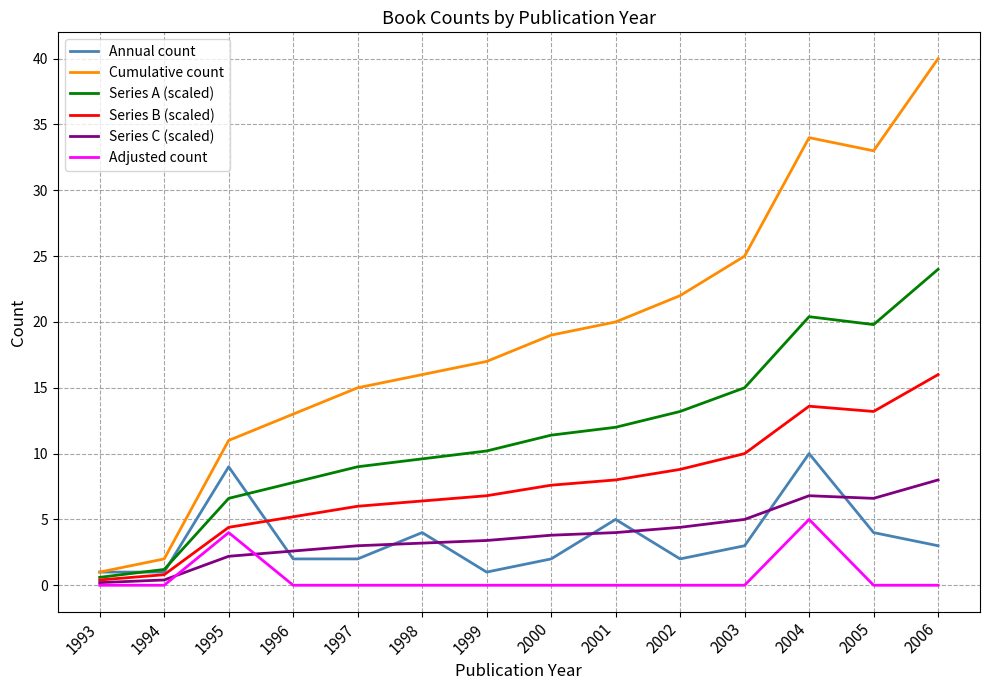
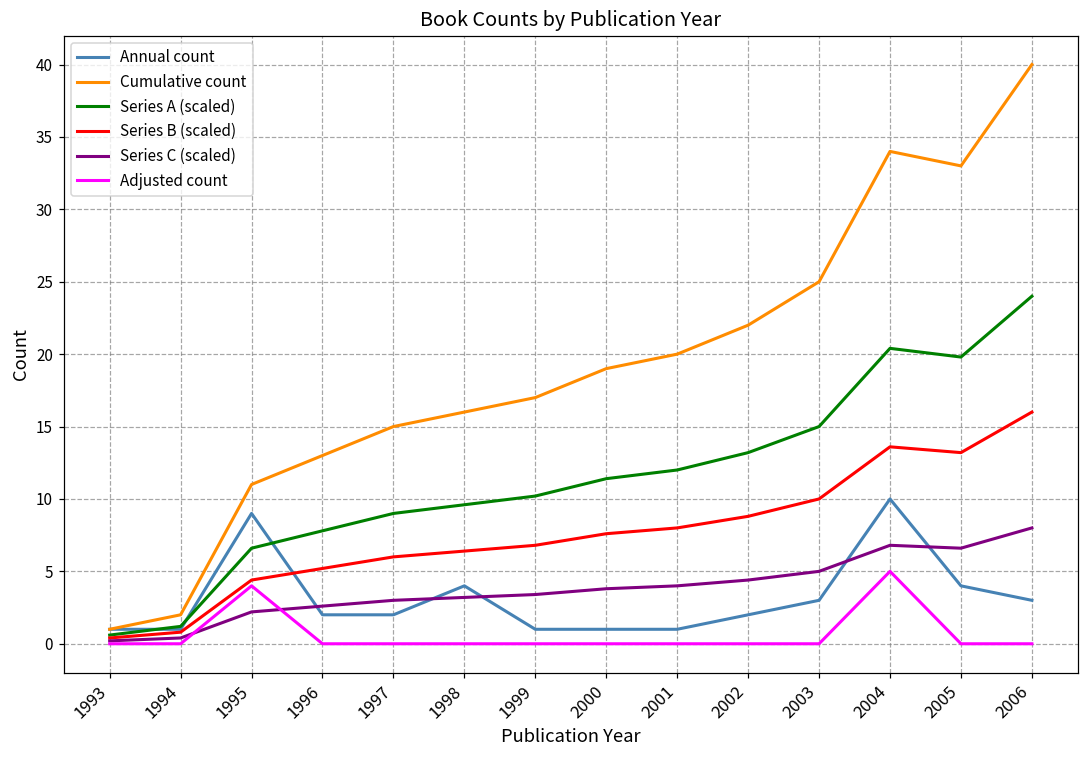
  {
    "Annual count": {
      "1994": 1,
      "1995": 9,
      "1996": 2,
      "1997": 2,
      "1998": 4,
      "1999": 1,
-     "2000": 2,
-     "2001": 5,
+     "2000": 1,
+     "2001": 1,
      "2002": 2,
      "2003": 3,
      "2004": 10,
      "2005": 4,
      "2006": 3
    },
    "Cumulative count": {
      "1994": 2,
      "1995": 11,
      "1996": 13,
      "1997": 15,
      "1998": 16,
      "1999": 17,
      "2000": 19,
      "2001": 20,
      "2002": 22,
      "2003": 25,
      "2004": 34,
      "2005": 33,
      "2006": 40
    },
    "Series A (scaled)": {
      "1993": 0.6,
      "1994": 1.2,
      "1995": 6.6,
      "1996": 7.8,
      "1997": 9,
      "1998": 9.6,
      "1999": 10.2,
      "2000": 11.4,
      "2001": 12,
      "2002": 13.2,
      "2003": 15,
      "2004": 20.4,
      "2005": 19.8,
      "2006": 24
    },
    "Series B (scaled)": {
      "1993": 0.4,
      "1994": 0.8,
      "1995": 4.4,
      "1996": 5.2,
      "1997": 6,
      "1998": 6.4,
      "1999": 6.8,
      "2000": 7.6,
      "2001": 8,
      "2002": 8.8,
      "2003": 10,
      "2004": 13.6,
      "2005": 13.2,
      "2006": 16
    },
    "Series C (scaled)": {
      "1993": 0.2,
      "1994": 0.4,
      "1995": 2.2,
      "1996": 2.6,
      "1997": 3,
      "1998": 3.2,
      "1999": 3.4,
      "2000": 3.8,
      "2001": 4,
      "2002": 4.4,
      "2003": 5,
      "2004": 6.8,
      "2005": 6.6,
      "2006": 8
    },
    "Adjusted count": {
      "1993": 0,
      "1994": 0,
      "1995": 4,
      "1996": 0,
      "1997": 0,
      "1998": 0,
      "1999": 0,
      "2000": 0,
      "2001": 0,
      "2002": 0,
      "2003": 0,
      "2004": 5,
      "2005": 0,
      "2006": 0
    }
  }
